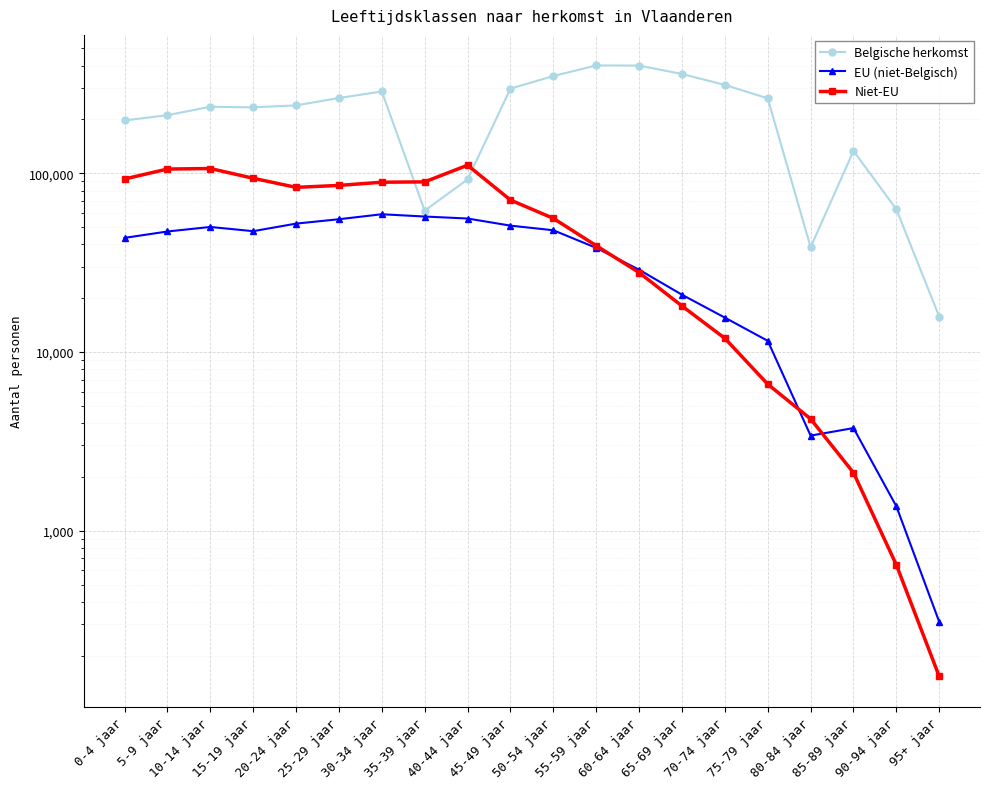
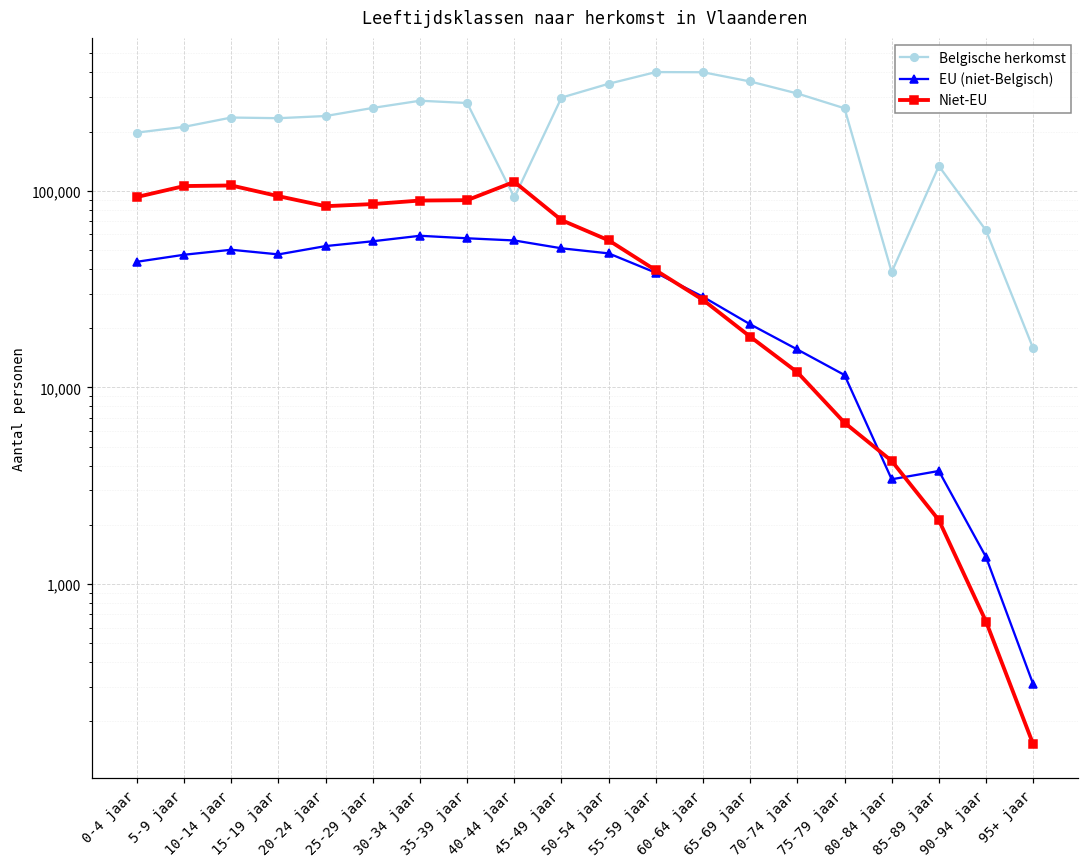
  {
    "Belgische herkomst": {
      "0-4 jaar": "200,000",
      "5-9 jaar": "210,000",
      "10-14 jaar": "240,000",
      "15-19 jaar": "230,000",
      "20-24 jaar": "240,000",
      "25-29 jaar": "260,000",
      "30-34 jaar": "290,000",
-     "35-39 jaar": "62,000",
+     "35-39 jaar": "280,000",
      "40-44 jaar": "90,000",
      "45-49 jaar": "300,000",
      "50-54 jaar": "350,000",
      "55-59 jaar": "400,000",
      "60-64 jaar": "400,000",
      "65-69 jaar": "360,000",
      "70-74 jaar": "310,000",
      "75-79 jaar": "260,000",
      "80-84 jaar": "39,000",
      "85-89 jaar": "130,000",
      "90-94 jaar": "63,000",
      "95+ jaar": "16,000"
    },
    "EU (niet-Belgisch)": {
      "0-4 jaar": "44,000",
      "5-9 jaar": "47,000",
      "10-14 jaar": "50,000",
      "15-19 jaar": "47,000",
      "20-24 jaar": "52,000",
      "25-29 jaar": "55,000",
      "30-34 jaar": "59,000",
      "35-39 jaar": "57,000",
      "40-44 jaar": "56,000",
      "45-49 jaar": "51,000",
      "50-54 jaar": "48,000",
      "60-64 jaar": "29,000",
      "65-69 jaar": "21,000",
      "70-74 jaar": "16,000",
      "75-79 jaar": "12,000",
      "80-84 jaar": "3,400",
      "85-89 jaar": "3,800",
      "90-94 jaar": "1,400",
      "95+ jaar": "310"
    },
    "Niet-EU": {
      "0-4 jaar": "90,000",
      "5-9 jaar": "110,000",
      "10-14 jaar": "110,000",
      "15-19 jaar": "90,000",
      "20-24 jaar": "80,000",
      "25-29 jaar": "90,000",
      "30-34 jaar": "90,000",
      "35-39 jaar": "90,000",
      "40-44 jaar": "110,000",
      "45-49 jaar": "71,000",
      "50-54 jaar": "56,000",
      "60-64 jaar": "28,000",
      "65-69 jaar": "18,000",
      "70-74 jaar": "12,000",
      "75-79 jaar": "6,600",
      "80-84 jaar": "4,200",
      "85-89 jaar": "2,100",
      "90-94 jaar": "640",
      "95+ jaar": "150"
    }
  }
